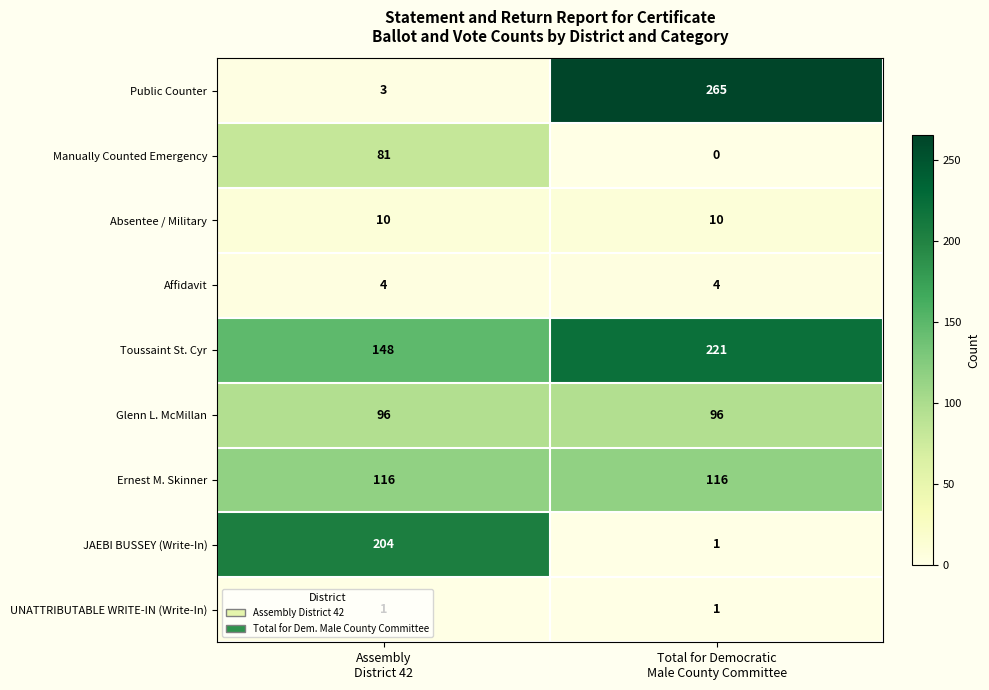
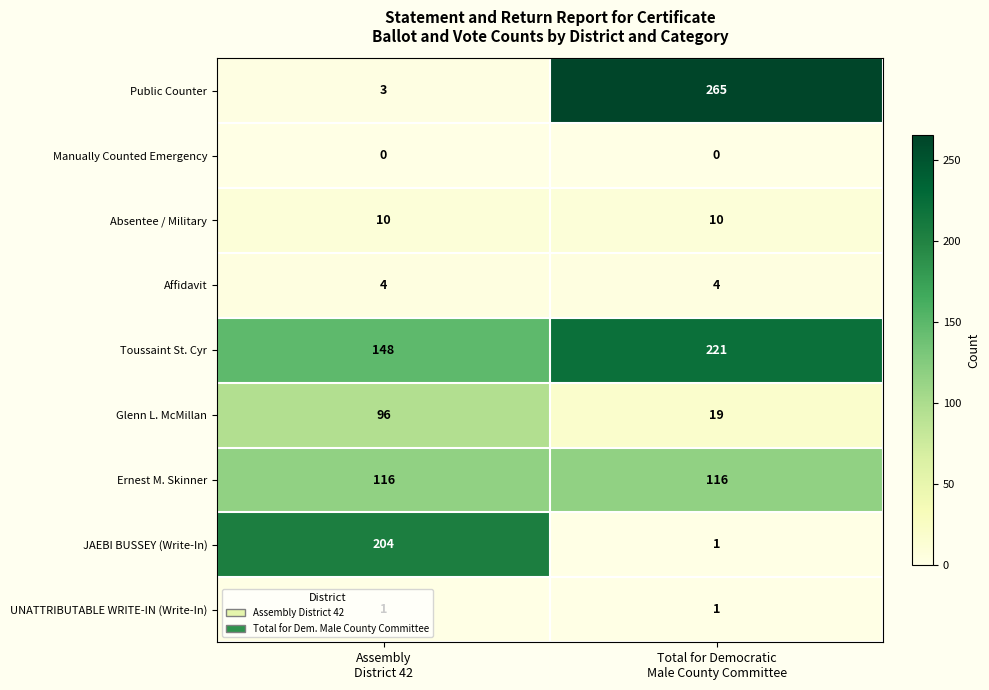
  {
    "Public Counter": {
      "Assembly District 42": 3,
      "Total for Democratic Male County Committee": 265
    },
    "Manually Counted Emergency": {
-     "Assembly District 42": 81,
+     "Assembly District 42": 0,
      "Total for Democratic Male County Committee": 0
    },
    "Absentee / Military": {
      "Assembly District 42": 10,
      "Total for Democratic Male County Committee": 10
    },
    "Affidavit": {
      "Assembly District 42": 4,
      "Total for Democratic Male County Committee": 4
    },
    "Toussaint St. Cyr": {
      "Assembly District 42": 148,
      "Total for Democratic Male County Committee": 221
    },
    "Glenn L. McMillan": {
      "Assembly District 42": 96,
-     "Total for Democratic Male County Committee": 96
+     "Total for Democratic Male County Committee": 19
    },
    "Ernest M. Skinner": {
      "Assembly District 42": 116,
      "Total for Democratic Male County Committee": 116
    },
    "JAEBI BUSSEY (Write-In)": {
      "Assembly District 42": 204,
      "Total for Democratic Male County Committee": 1
    },
    "UNATTRIBUTABLE WRITE-IN (Write-In)": {
      "Total for Democratic Male County Committee": 1
    }
  }
